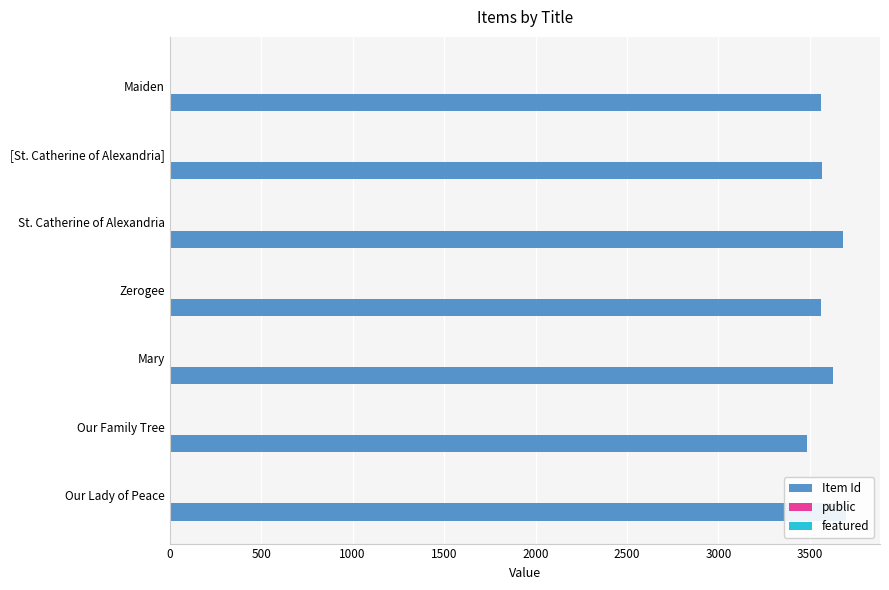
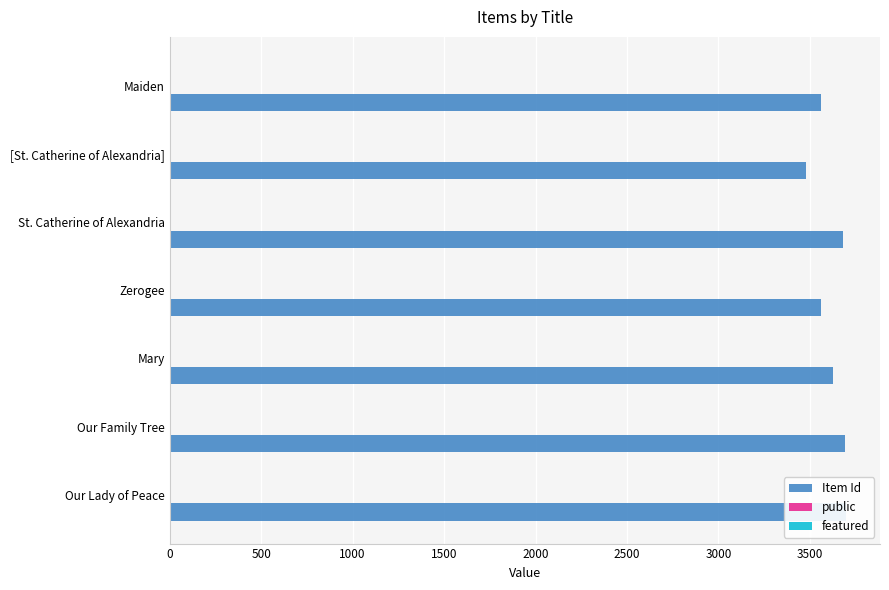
  {
    "Item Id": {
      "Maiden": 3560,
-     "[St. Catherine of Alexandria]": 3560,
+     "[St. Catherine of Alexandria]": 3480,
      "St. Catherine of Alexandria": 3680,
      "Zerogee": 3560,
      "Mary": 3630,
-     "Our Family Tree": 3490
+     "Our Family Tree": 3690
    },
    "featured": {
      "Maiden": 0,
      "[St. Catherine of Alexandria]": 0,
      "St. Catherine of Alexandria": 0,
      "Zerogee": 0,
      "Mary": 0,
      "Our Family Tree": 0,
      "Our Lady of Peace": 0
    }
  }
